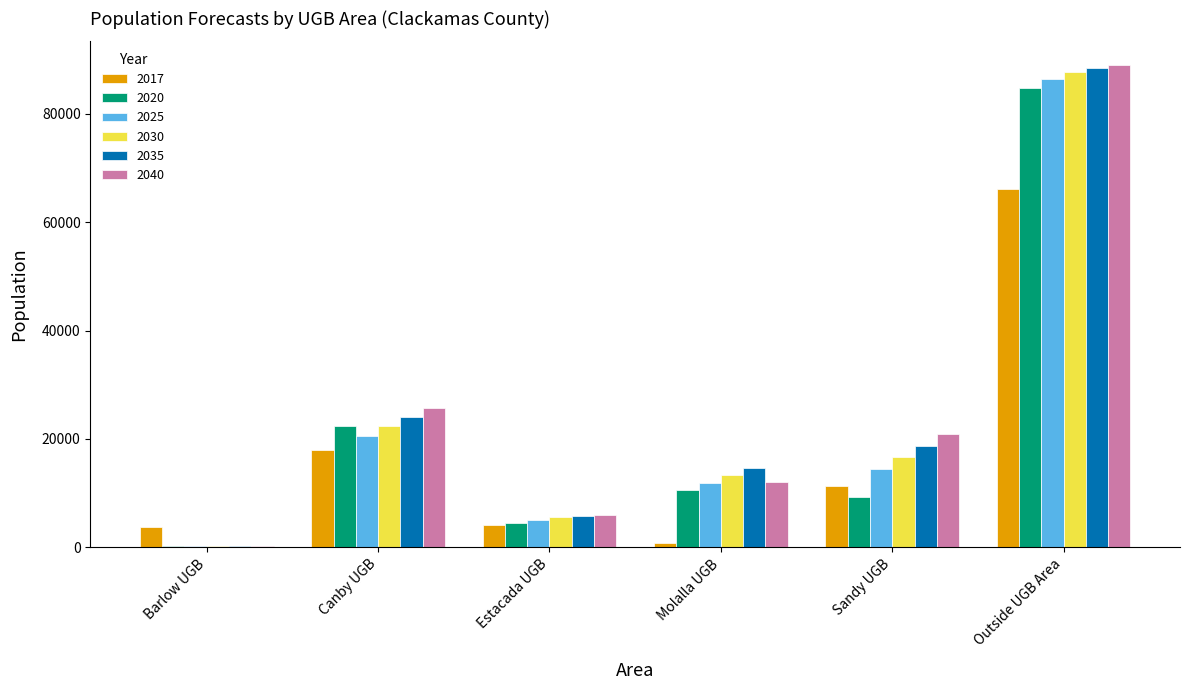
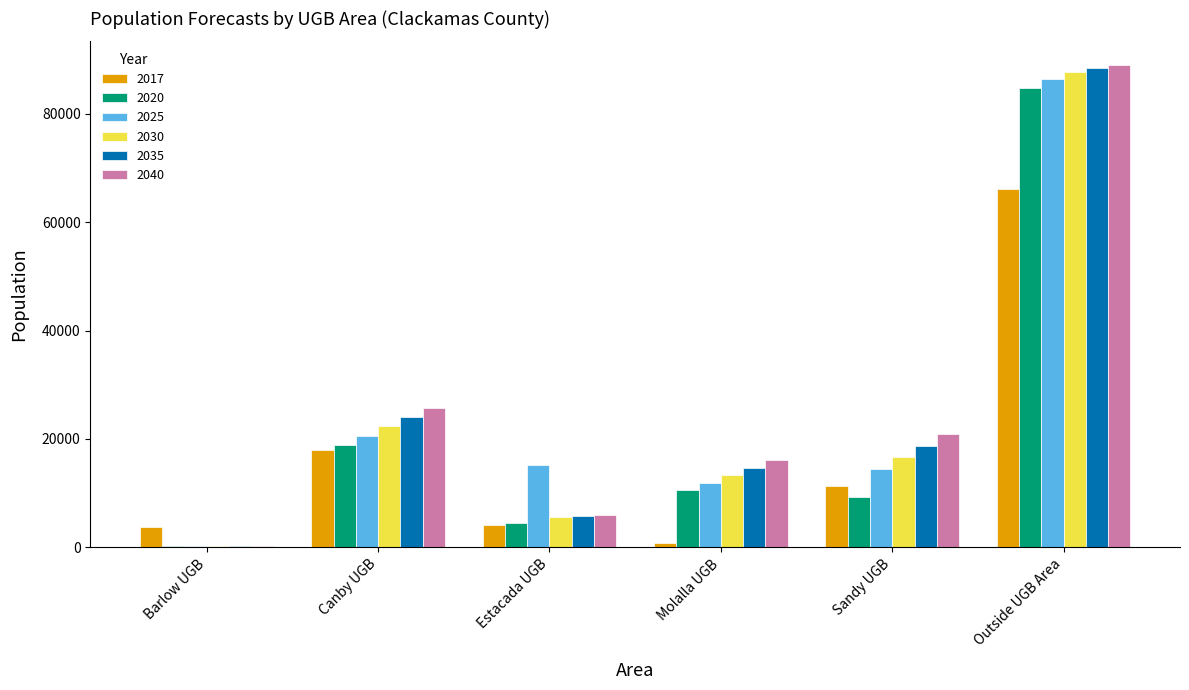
  {
    "2017": {
      "Barlow UGB": 4000,
      "Canby UGB": 18000,
      "Estacada UGB": 4000,
      "Molalla UGB": 1000,
      "Sandy UGB": 11000,
      "Outside UGB Area": 66000
    },
    "2020": {
-     "Canby UGB": 22000,
+     "Canby UGB": 19000,
      "Estacada UGB": 4000,
      "Molalla UGB": 11000,
      "Sandy UGB": 9000,
      "Outside UGB Area": 85000
    },
    "2025": {
      "Canby UGB": 21000,
-     "Estacada UGB": 5000,
+     "Estacada UGB": 15000,
      "Molalla UGB": 12000,
      "Sandy UGB": 15000,
      "Outside UGB Area": 86000
    },
    "2030": {
      "Canby UGB": 22000,
      "Estacada UGB": 6000,
      "Molalla UGB": 13000,
      "Sandy UGB": 17000,
      "Outside UGB Area": 88000
    },
    "2035": {
      "Canby UGB": 24000,
      "Estacada UGB": 6000,
      "Molalla UGB": 15000,
      "Sandy UGB": 19000,
      "Outside UGB Area": 88000
    },
    "2040": {
      "Canby UGB": 26000,
      "Estacada UGB": 6000,
-     "Molalla UGB": 12000,
+     "Molalla UGB": 16000,
      "Sandy UGB": 21000,
      "Outside UGB Area": 89000
    }
  }
